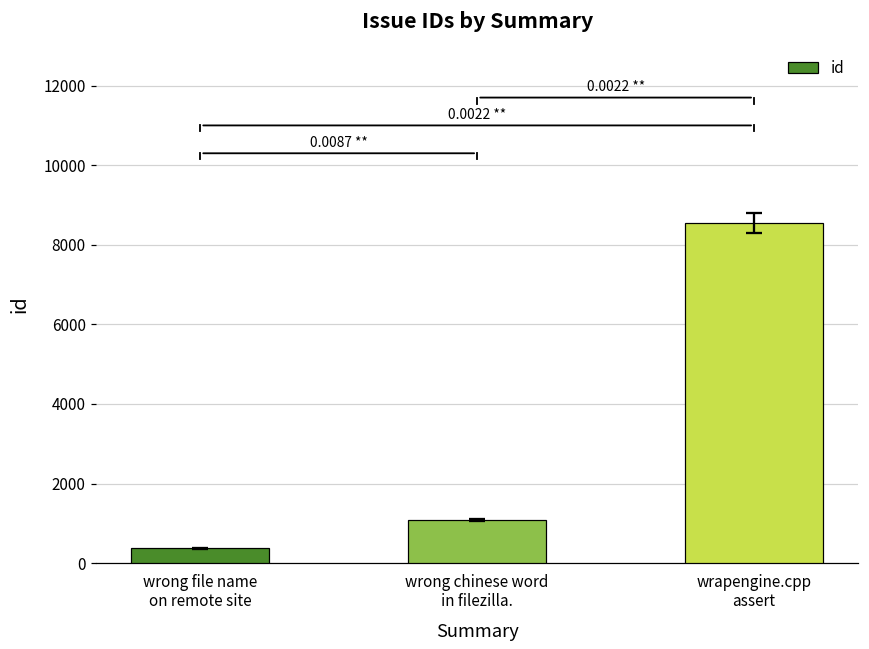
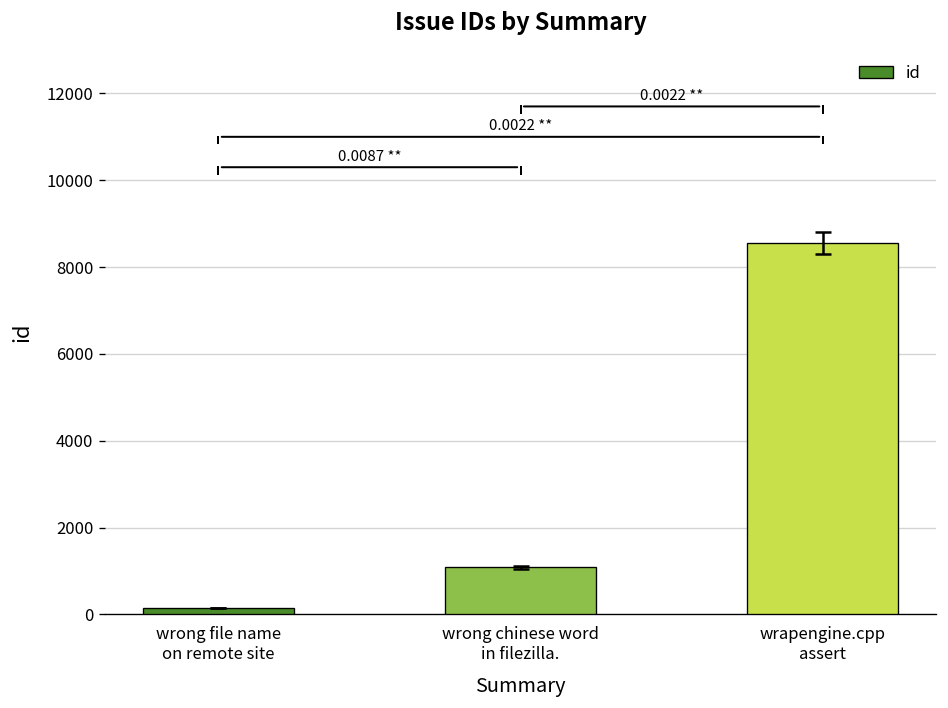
  {
    "id": {
-     "wrong file name on remote site": 400,
+     "wrong file name on remote site": 100,
      "wrong chinese word in filezilla.": 1100,
      "wrapengine.cpp assert": 8600
    }
  }
